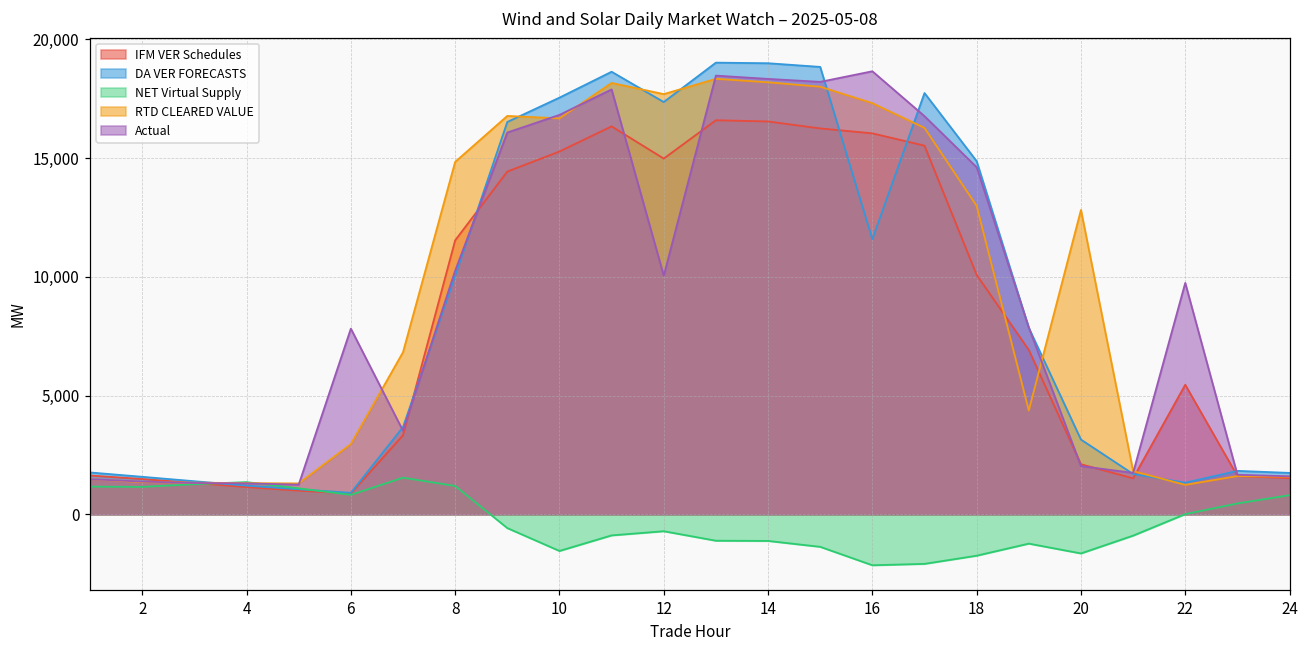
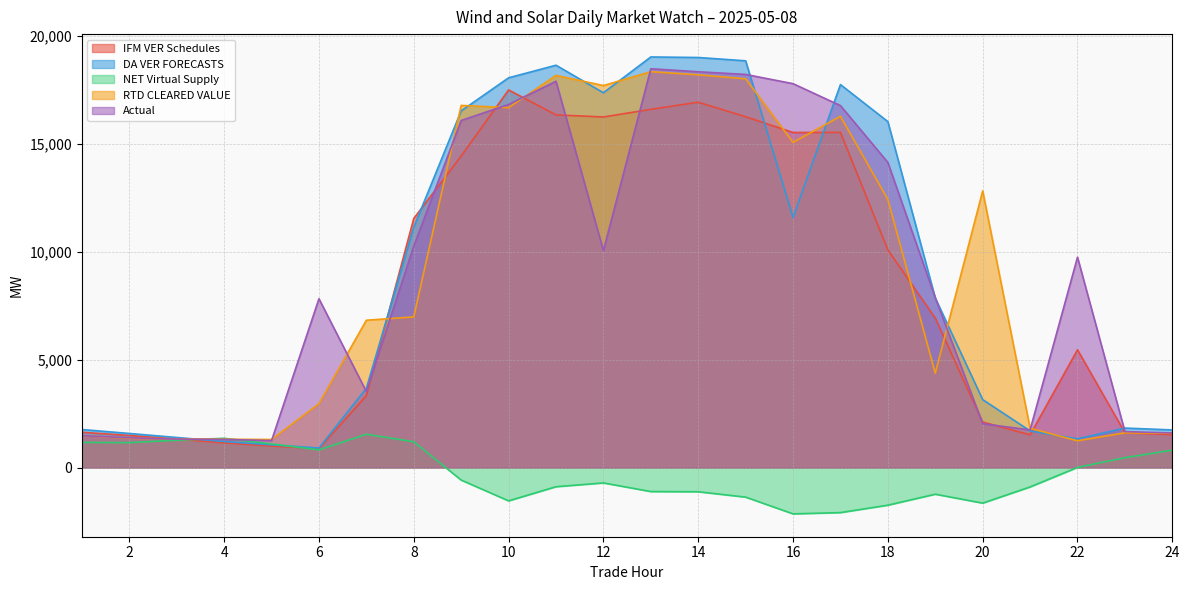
  {
    "IFM VER Schedules": {
      "8": "11,500",
-     "10": "15,300",
-     "12": "15,000",
-     "14": "16,500",
-     "16": "16,000",
+     "10": "17,500",
+     "12": "16,200",
+     "14": "16,900",
+     "16": "15,500",
      "18": "10,100",
      "22": "5,500"
    },
    "DA VER FORECASTS": {
-     "8": "10,000",
-     "10": "17,500",
+     "8": "11,100",
+     "10": "18,100",
      "12": "17,400",
      "14": "19,000",
      "16": "11,600",
-     "18": "14,900",
+     "18": "16,000",
      "20": "3,100",
      "24": "1,700"
    },
    "RTD CLEARED VALUE": {
      "6": "3,000",
-     "8": "14,800",
+     "8": "7,000",
      "10": "16,700",
      "12": "17,700",
      "14": "18,200",
-     "16": "17,300",
-     "18": "13,000",
+     "16": "15,100",
+     "18": "12,400",
      "20": "12,800"
    },
    "Actual": {
      "6": "7,800",
      "8": "10,300",
      "10": "16,800",
      "12": "10,100",
      "14": "18,300",
-     "16": "18,700",
-     "18": "14,600",
+     "16": "17,800",
+     "18": "14,100",
      "22": "9,700"
    }
  }
